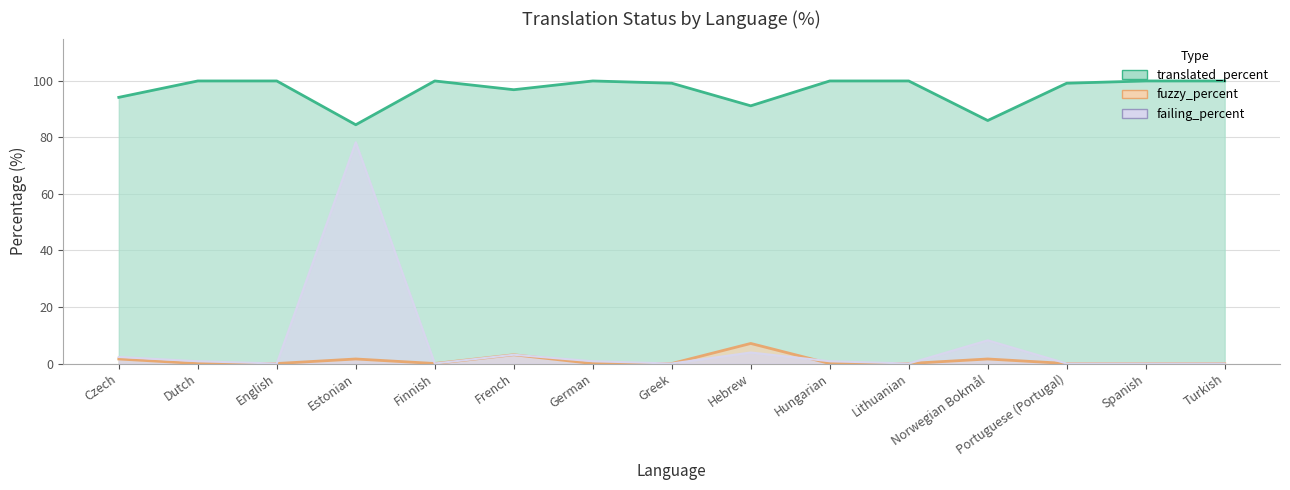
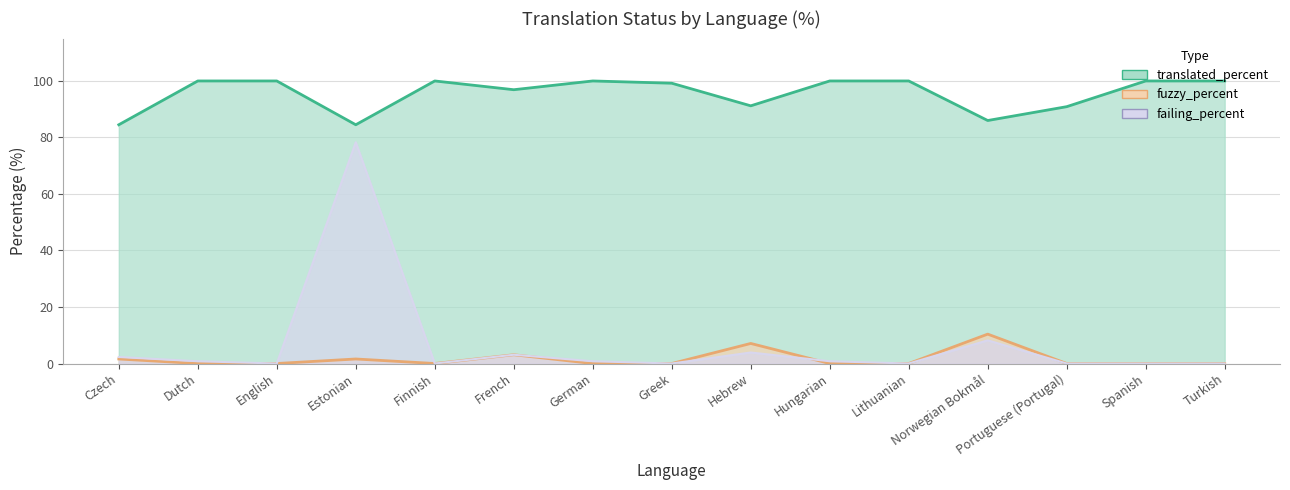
  {
    "translated_percent": {
-     "Czech": 94,
+     "Czech": 85,
      "Dutch": 100,
      "English": 100,
      "Estonian": 85,
      "Finnish": 100,
      "French": 97,
      "German": 100,
      "Greek": 99,
      "Hebrew": 91,
      "Hungarian": 100,
      "Lithuanian": 100,
      "Norwegian Bokmål": 86,
-     "Portuguese (Portugal)": 99,
+     "Portuguese (Portugal)": 91,
      "Spanish": 100,
      "Turkish": 100
    },
    "fuzzy_percent": {
      "Estonian": 2,
      "Hebrew": 7,
-     "Norwegian Bokmål": 2
+     "Norwegian Bokmål": 10
    },
    "failing_percent": {
      "Estonian": 78,
      "Hebrew": 4,
      "Norwegian Bokmål": 8
    }
  }
